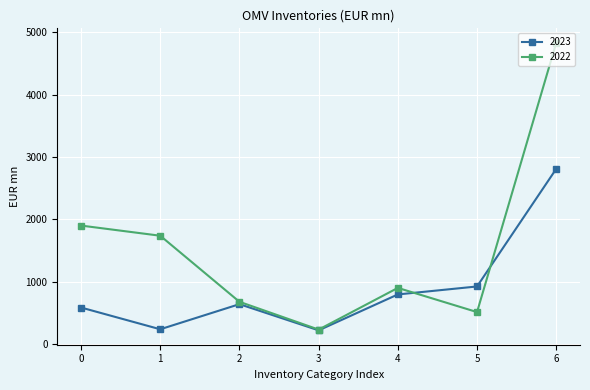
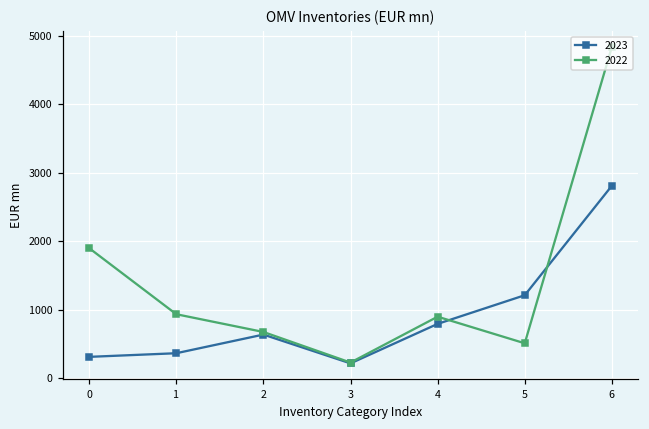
  {
    "2023": {
-     "0": 600,
-     "1": 200,
+     "0": 300,
+     "1": 400,
      "4": 800,
-     "5": 900,
+     "5": 1200,
      "6": 2800
    },
    "2022": {
      "0": 1900,
-     "1": 1700,
+     "1": 900,
      "4": 900,
      "5": 500
    }
  }
